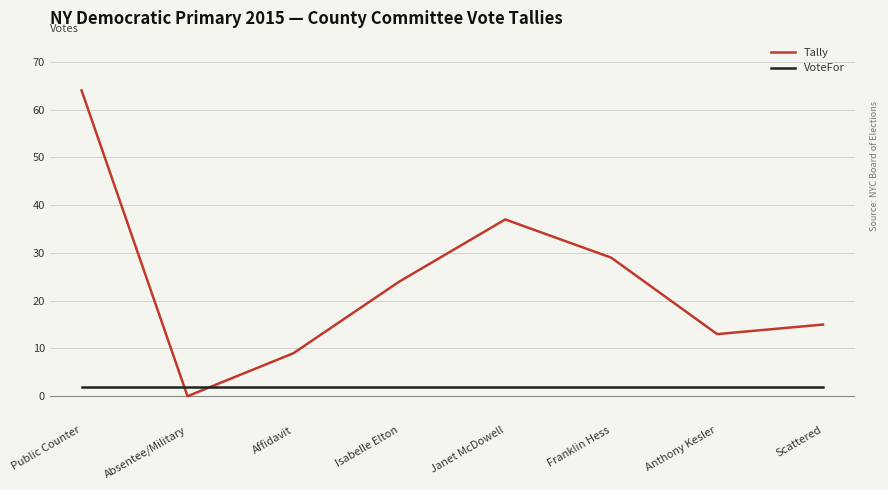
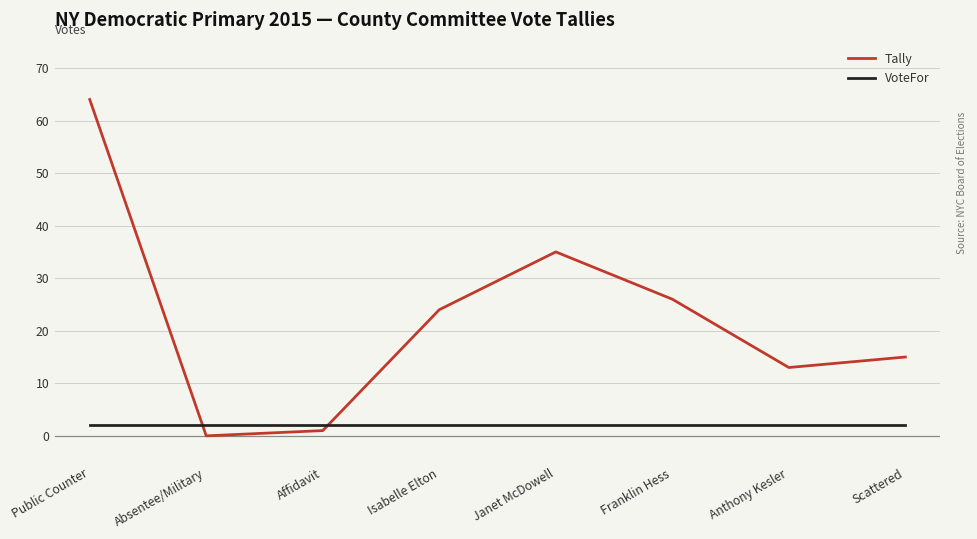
  {
    "Tally": {
      "Public Counter": 64,
      "Absentee/Military": 0,
-     "Affidavit": 9,
+     "Affidavit": 1,
      "Isabelle Elton": 24,
-     "Janet McDowell": 37,
-     "Franklin Hess": 29,
+     "Janet McDowell": 35,
+     "Franklin Hess": 26,
      "Anthony Kesler": 13,
      "Scattered": 15
    },
    "VoteFor": {
      "Public Counter": 2,
      "Absentee/Military": 2,
      "Affidavit": 2,
      "Isabelle Elton": 2,
      "Janet McDowell": 2,
      "Franklin Hess": 2,
      "Anthony Kesler": 2,
      "Scattered": 2
    }
  }
